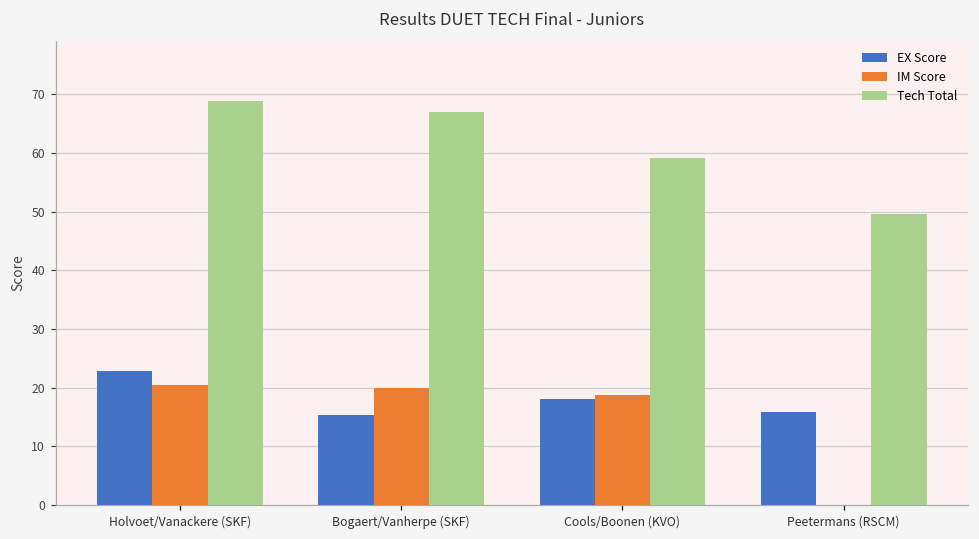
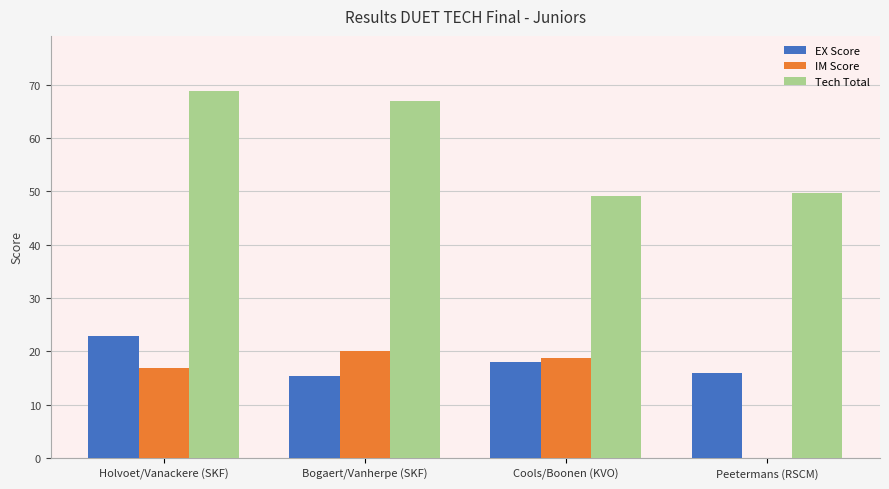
  {
    "EX Score": {
      "Holvoet/Vanackere (SKF)": 23,
      "Bogaert/Vanherpe (SKF)": 15,
      "Cools/Boonen (KVO)": 18,
      "Peetermans (RSCM)": 16
    },
    "IM Score": {
-     "Holvoet/Vanackere (SKF)": 20,
+     "Holvoet/Vanackere (SKF)": 17,
      "Bogaert/Vanherpe (SKF)": 20,
      "Cools/Boonen (KVO)": 19,
      "Peetermans (RSCM)": 0
    },
    "Tech Total": {
      "Holvoet/Vanackere (SKF)": 69,
      "Bogaert/Vanherpe (SKF)": 67,
-     "Cools/Boonen (KVO)": 59,
+     "Cools/Boonen (KVO)": 49,
      "Peetermans (RSCM)": 50
    }
  }
